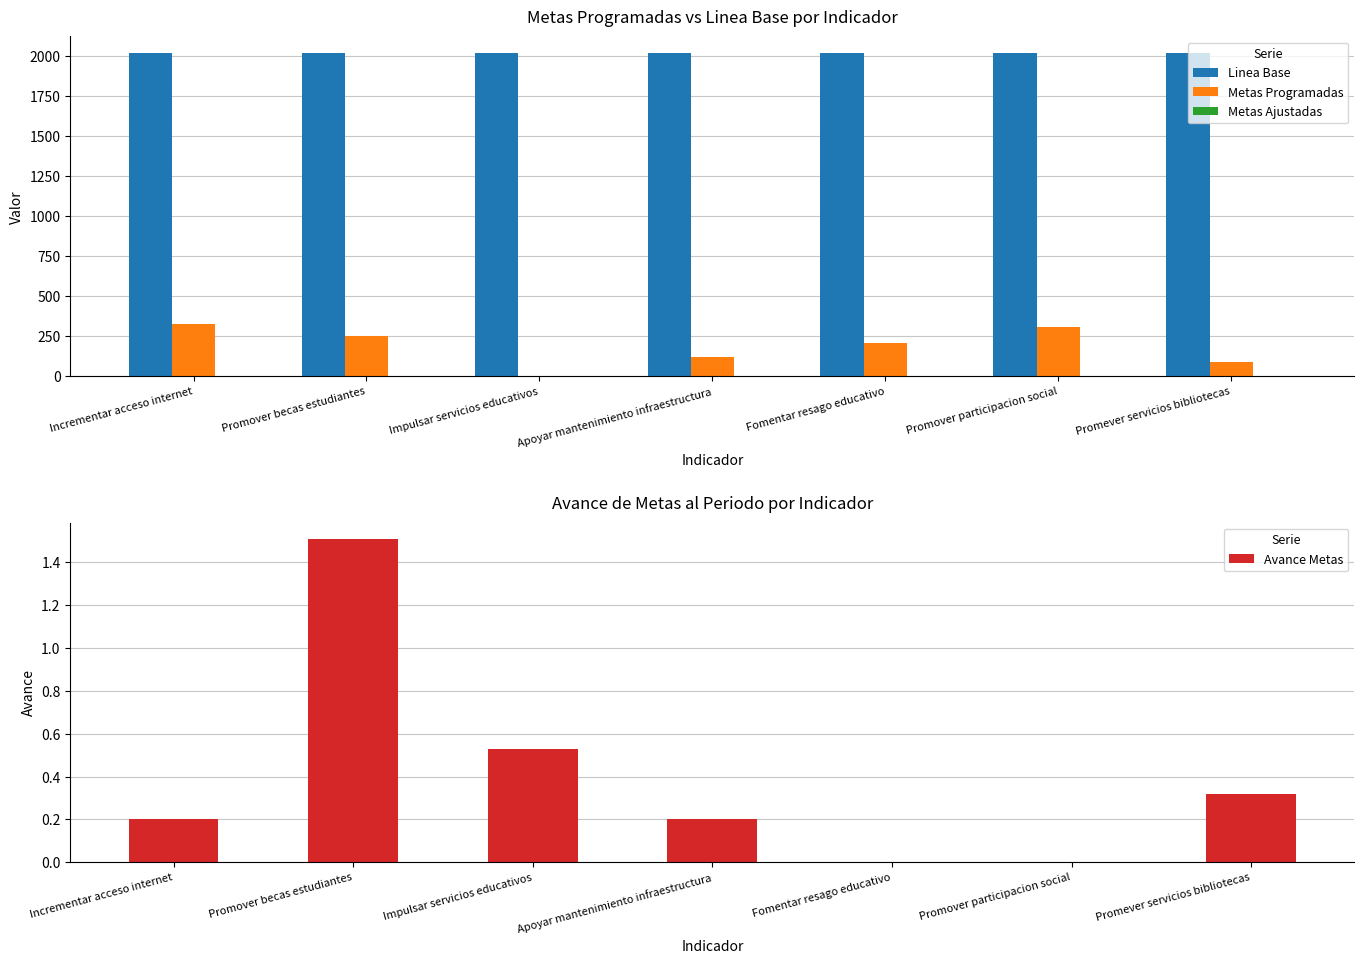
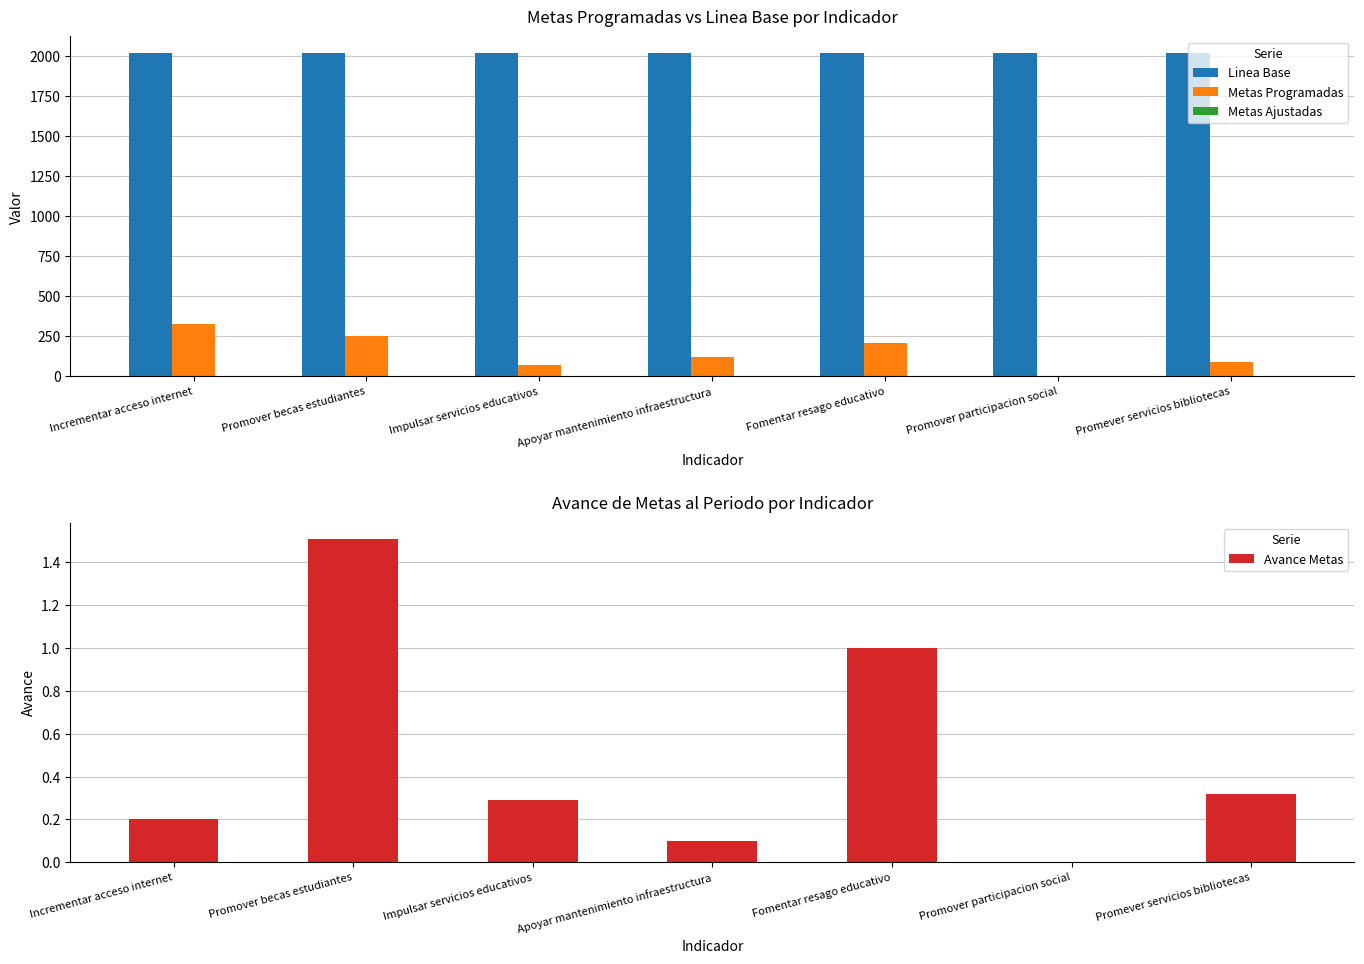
  {
    "Metas Programadas vs Linea Base por Indicador": {
      "Linea Base": {
        "Incrementar acceso internet": 2020,
        "Promover becas estudiantes": 2020,
        "Impulsar servicios educativos": 2020,
        "Apoyar mantenimiento infraestructura": 2020,
        "Fomentar resago educativo": 2020,
        "Promover participacion social": 2020
      },
      "Metas Programadas": {
        "Incrementar acceso internet": 330,
        "Promover becas estudiantes": 250,
-       "Impulsar servicios educativos": 0,
+       "Impulsar servicios educativos": 70,
        "Apoyar mantenimiento infraestructura": 120,
        "Fomentar resago educativo": 210,
-       "Promover participacion social": 310,
+       "Promover participacion social": 0,
        "Promever servicios bibliotecas": 90
      },
      "Metas Ajustadas": {
        "Incrementar acceso internet": 0,
        "Promover becas estudiantes": 0,
        "Impulsar servicios educativos": 0,
        "Apoyar mantenimiento infraestructura": 0,
        "Fomentar resago educativo": 0,
        "Promover participacion social": 0,
        "Promever servicios bibliotecas": 0
      }
    },
    "Avance de Metas al Periodo por Indicador": {
      "Incrementar acceso internet": 0.20,
      "Promover becas estudiantes": 1.51,
-     "Impulsar servicios educativos": 0.53,
-     "Apoyar mantenimiento infraestructura": 0.2,
-     "Fomentar resago educativo": 0,
+     "Impulsar servicios educativos": 0.29,
+     "Apoyar mantenimiento infraestructura": 0.1,
+     "Fomentar resago educativo": 1,
      "Promover participacion social": 0.00,
      "Promever servicios bibliotecas": 0.32
    }
  }
